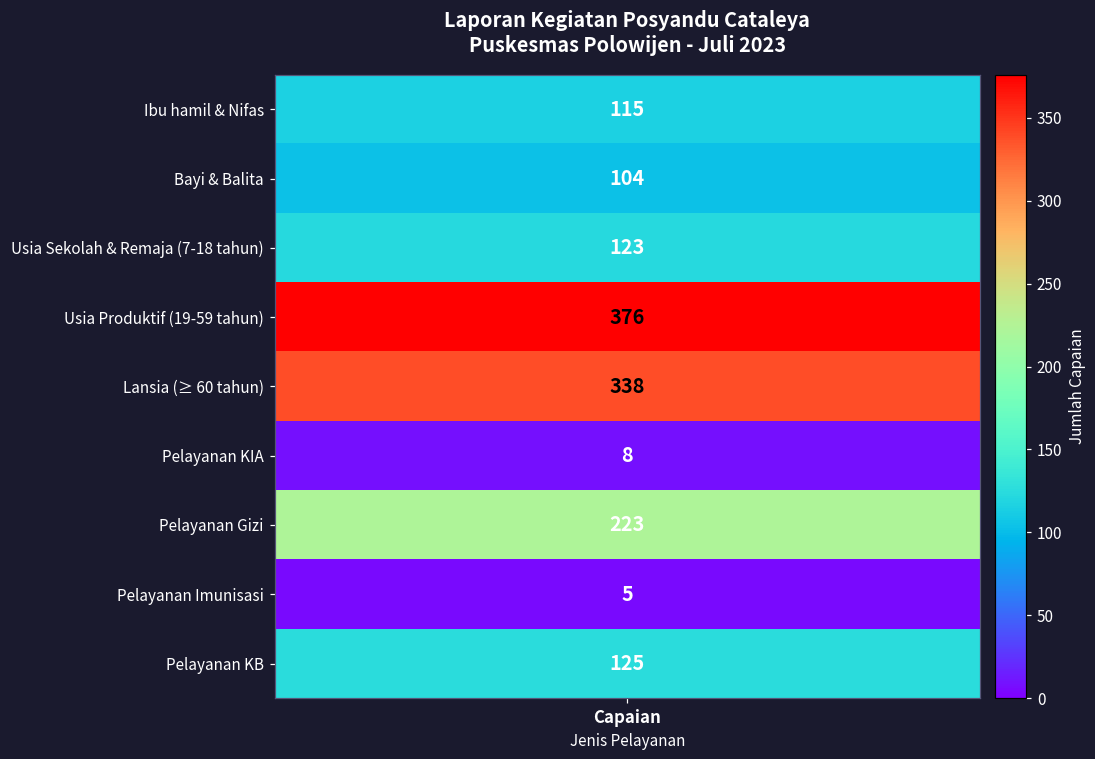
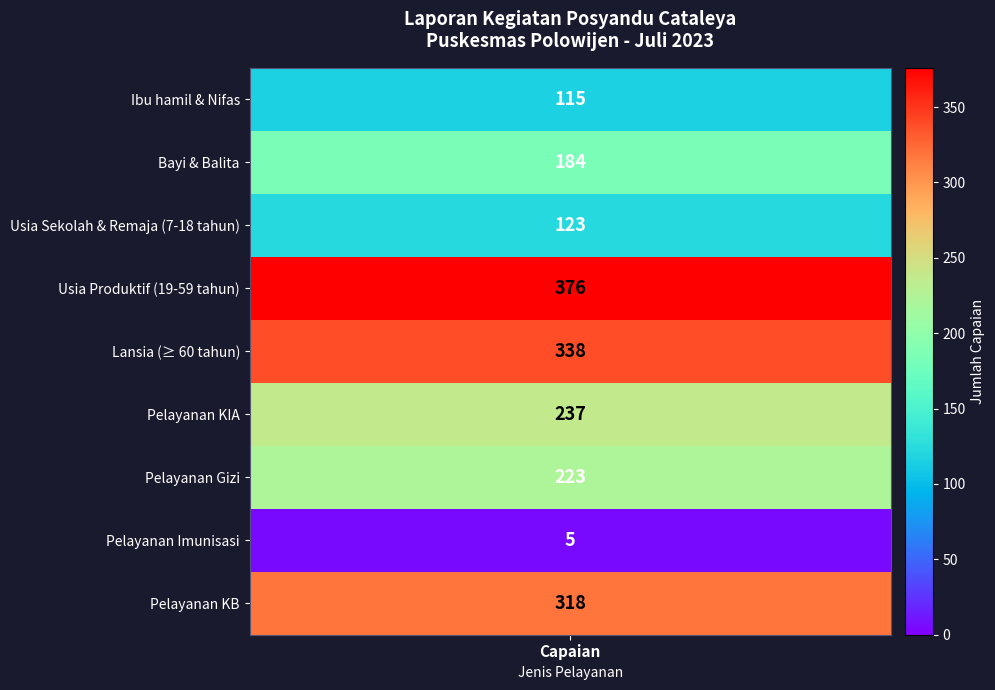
  {
    "Ibu hamil & Nifas": {
      "Capaian": 115
    },
    "Bayi & Balita": {
-     "Capaian": 104
+     "Capaian": 184
    },
    "Usia Sekolah & Remaja (7-18 tahun)": {
      "Capaian": 123
    },
    "Usia Produktif (19-59 tahun)": {
      "Capaian": 376
    },
    "Lansia (≥ 60 tahun)": {
      "Capaian": 338
    },
    "Pelayanan KIA": {
-     "Capaian": 8
+     "Capaian": 237
    },
    "Pelayanan Gizi": {
      "Capaian": 223
    },
    "Pelayanan Imunisasi": {
      "Capaian": 5
    },
    "Pelayanan KB": {
-     "Capaian": 125
+     "Capaian": 318
    }
  }
